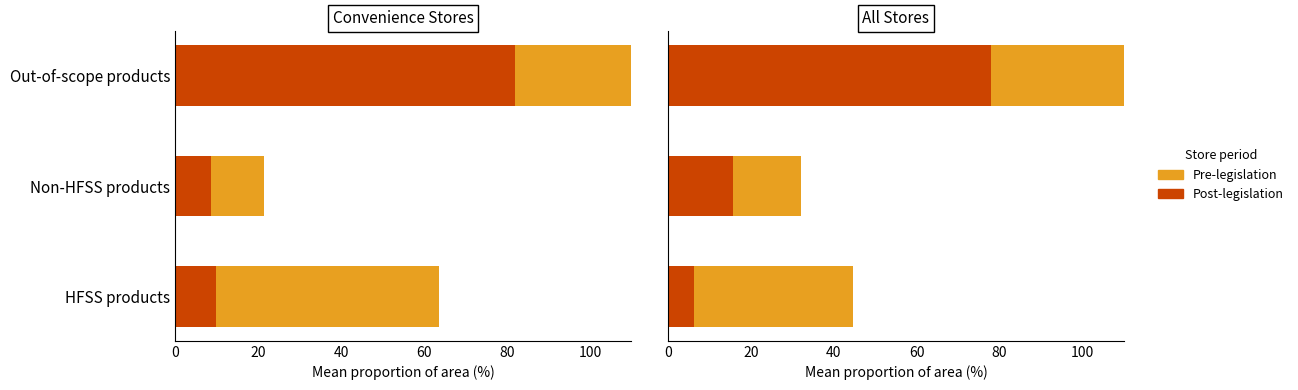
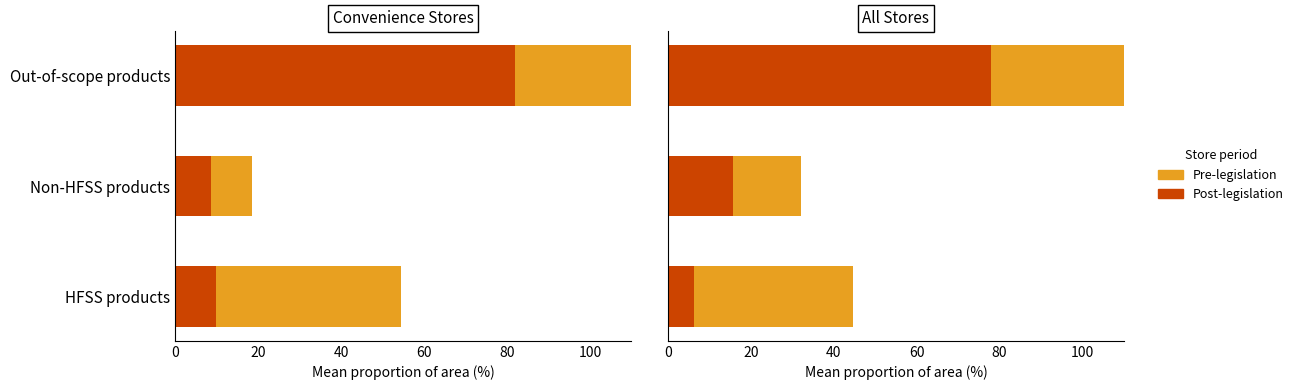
  {
    "Convenience Stores": {
      "Post-legislation": {
        "Out-of-scope products": 82,
        "Non-HFSS products": 9,
        "HFSS products": 10
      },
      "Pre-legislation": {
-       "Non-HFSS products": 13,
-       "HFSS products": 54
+       "Non-HFSS products": 10,
+       "HFSS products": 45
      }
    }
  }
